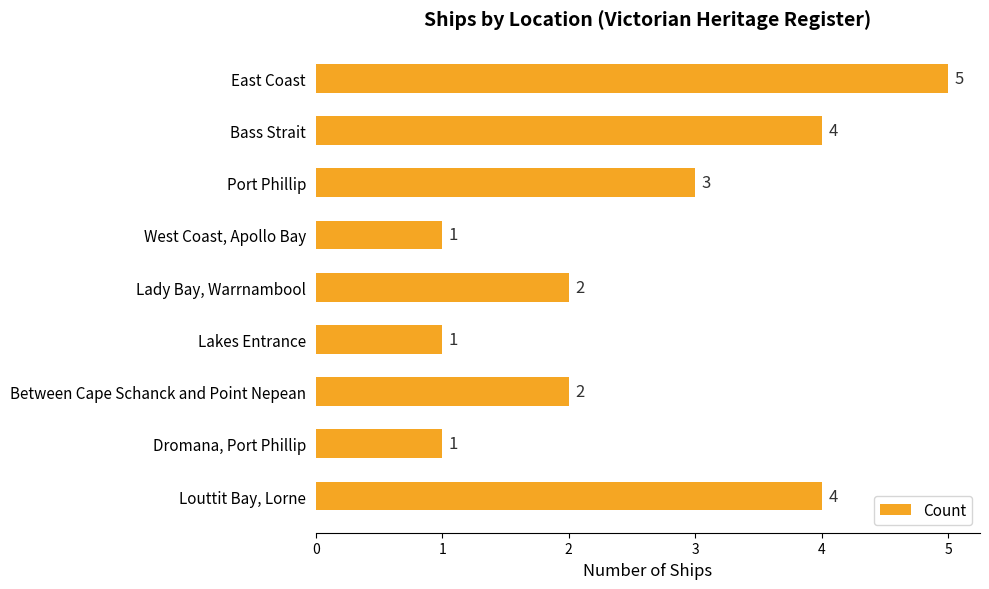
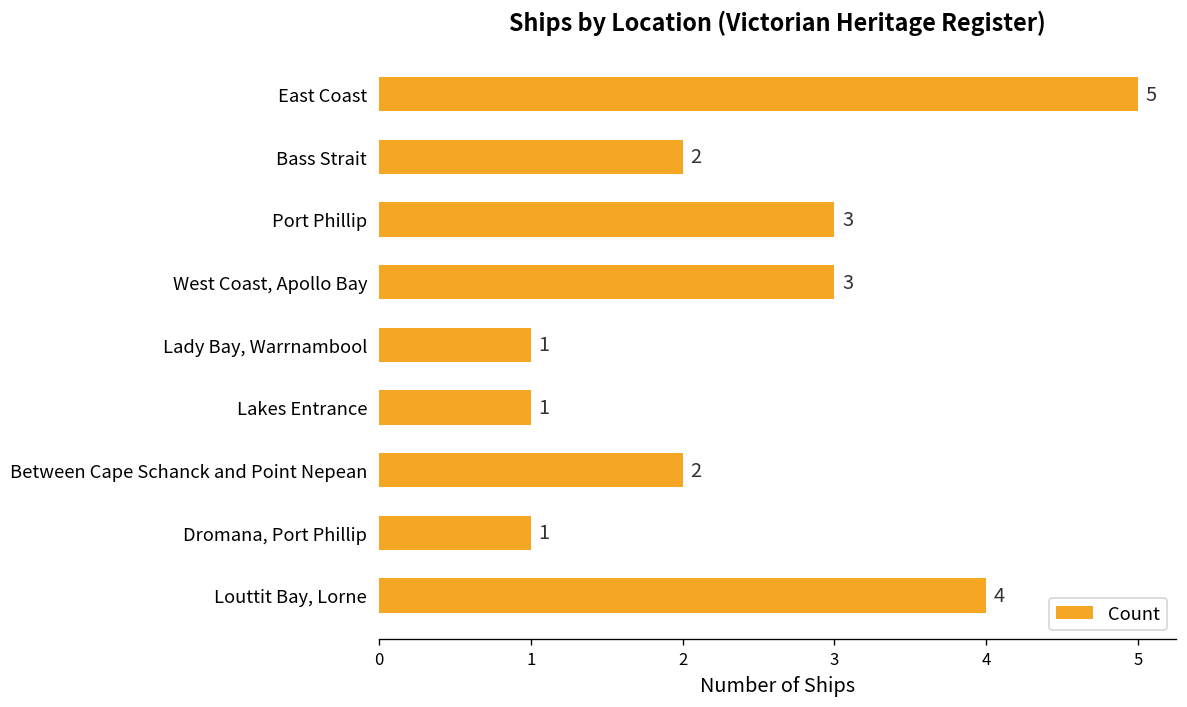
  {
    "East Coast": 5,
-   "Bass Strait": 4,
+   "Bass Strait": 2,
    "Port Phillip": 3,
-   "West Coast, Apollo Bay": 1,
-   "Lady Bay, Warrnambool": 2,
+   "West Coast, Apollo Bay": 3,
+   "Lady Bay, Warrnambool": 1,
    "Lakes Entrance": 1,
    "Between Cape Schanck and Point Nepean": 2,
    "Dromana, Port Phillip": 1,
    "Louttit Bay, Lorne": 4
  }
